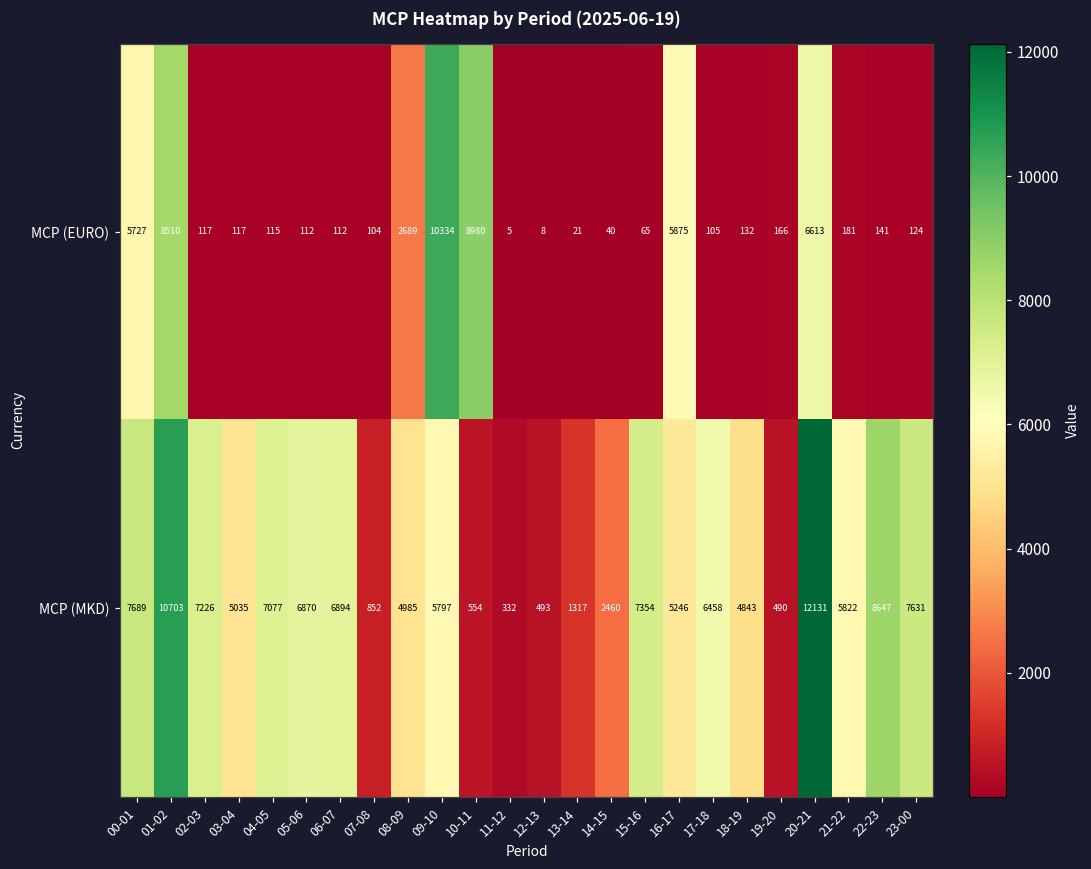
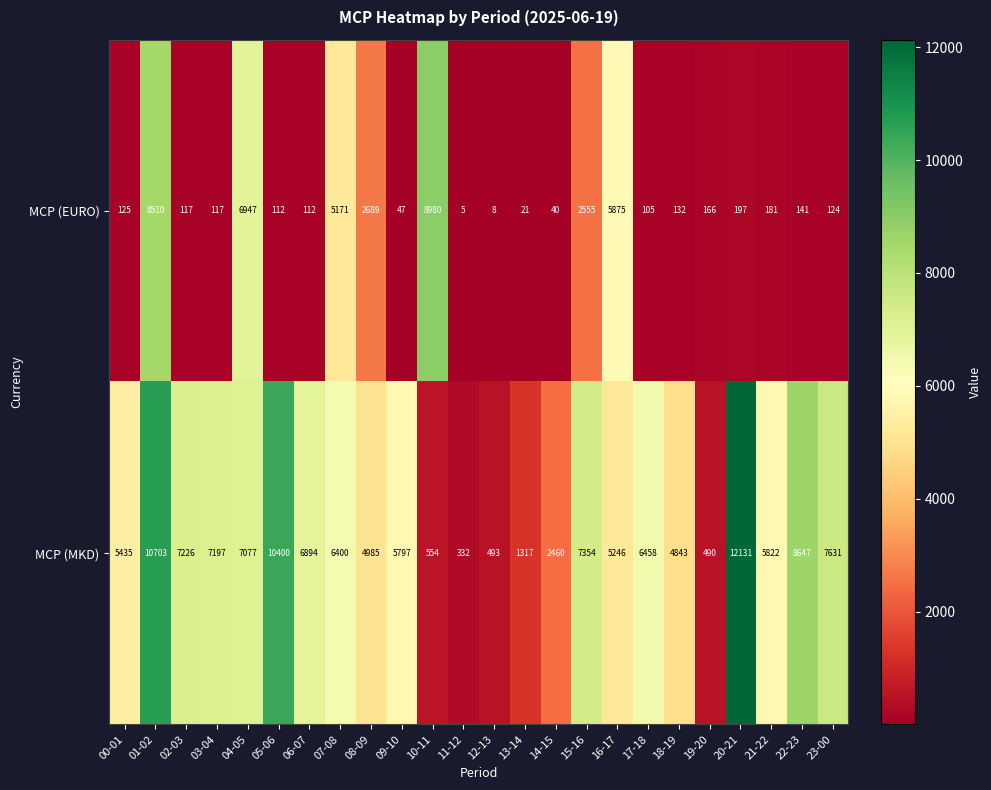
  {
    "MCP (EURO)": {
-     "00-01": 5727,
+     "00-01": 125,
      "01-02": 8510,
      "02-03": 117,
      "03-04": 117,
-     "04-05": 115,
+     "04-05": 6947,
      "05-06": 112,
      "06-07": 112,
-     "07-08": 104,
+     "07-08": 5171,
      "08-09": 2689,
-     "09-10": 10334,
+     "09-10": 47,
      "10-11": 8980,
      "11-12": 5,
      "12-13": 8,
      "13-14": 21,
      "14-15": 40,
-     "15-16": 65,
+     "15-16": 2555,
      "16-17": 5875,
      "17-18": 105,
      "18-19": 132,
      "19-20": 166,
-     "20-21": 6613,
+     "20-21": 197,
      "21-22": 181,
      "22-23": 141,
      "23-00": 124
    },
    "MCP (MKD)": {
-     "00-01": 7689,
+     "00-01": 5435,
      "01-02": 10703,
      "02-03": 7226,
-     "03-04": 5035,
+     "03-04": 7197,
      "04-05": 7077,
-     "05-06": 6870,
+     "05-06": 10400,
      "06-07": 6894,
-     "07-08": 852,
+     "07-08": 6400,
      "08-09": 4985,
      "09-10": 5797,
      "10-11": 554,
      "11-12": 332,
      "12-13": 493,
      "13-14": 1317,
      "14-15": 2460,
      "15-16": 7354,
      "16-17": 5246,
      "17-18": 6458,
      "18-19": 4843,
      "19-20": 490,
      "20-21": 12131,
      "21-22": 5822,
      "22-23": 8647,
      "23-00": 7631
    }
  }
